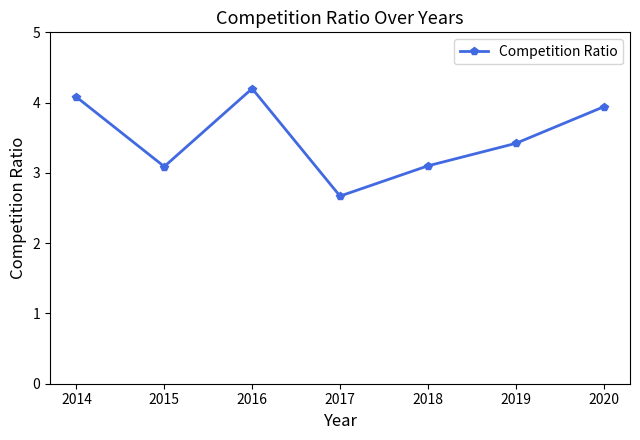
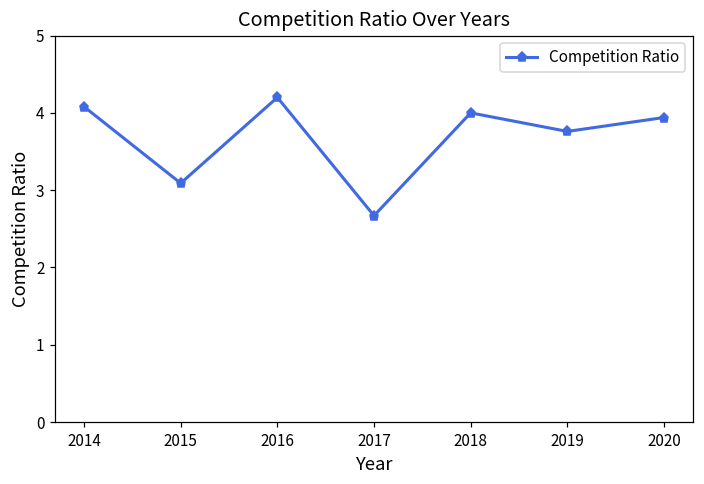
  {
    "2014": 4.1,
    "2015": 3.1,
    "2016": 4.2,
    "2017": 2.7,
-   "2018": 3.1,
-   "2019": 3.4,
+   "2018": 4.0,
+   "2019": 3.8,
    "2020": 3.9
  }
